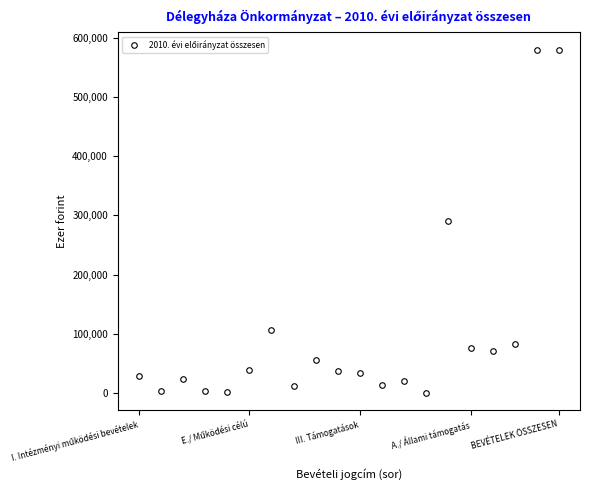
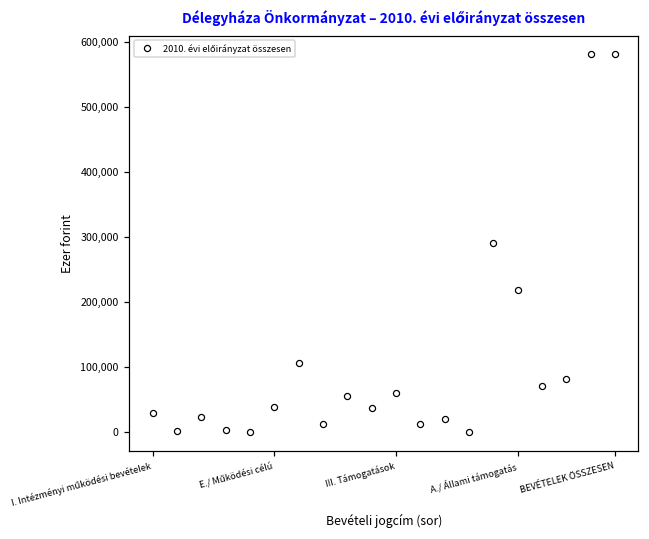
  {
    "I. Intézményi működési bevételek": "30,000",
    "E./ Működési célú": "40,000",
-   "III. Támogatások": "30,000",
-   "A./ Állami támogatás": "80,000",
+   "III. Támogatások": "60,000",
+   "A./ Állami támogatás": "220,000",
    "BEVÉTELEK ÖSSZESEN": "580,000"
  }
